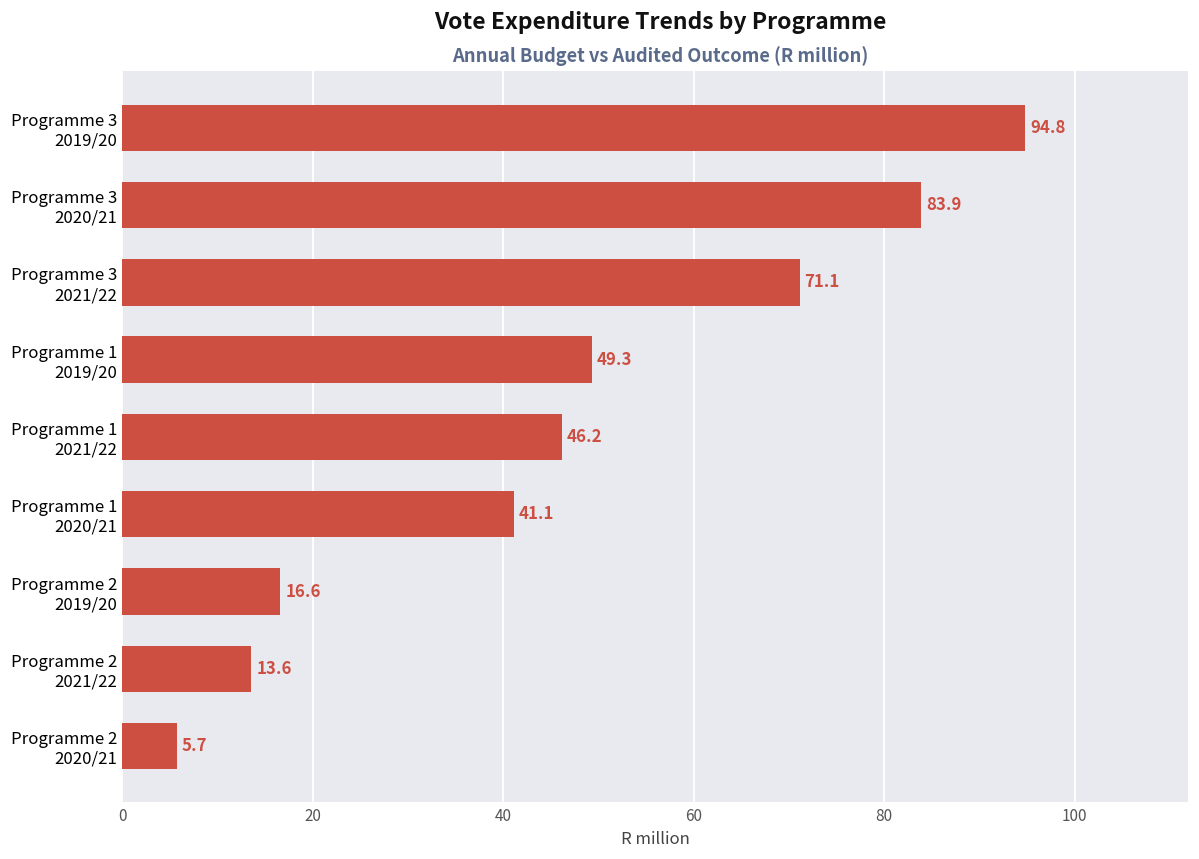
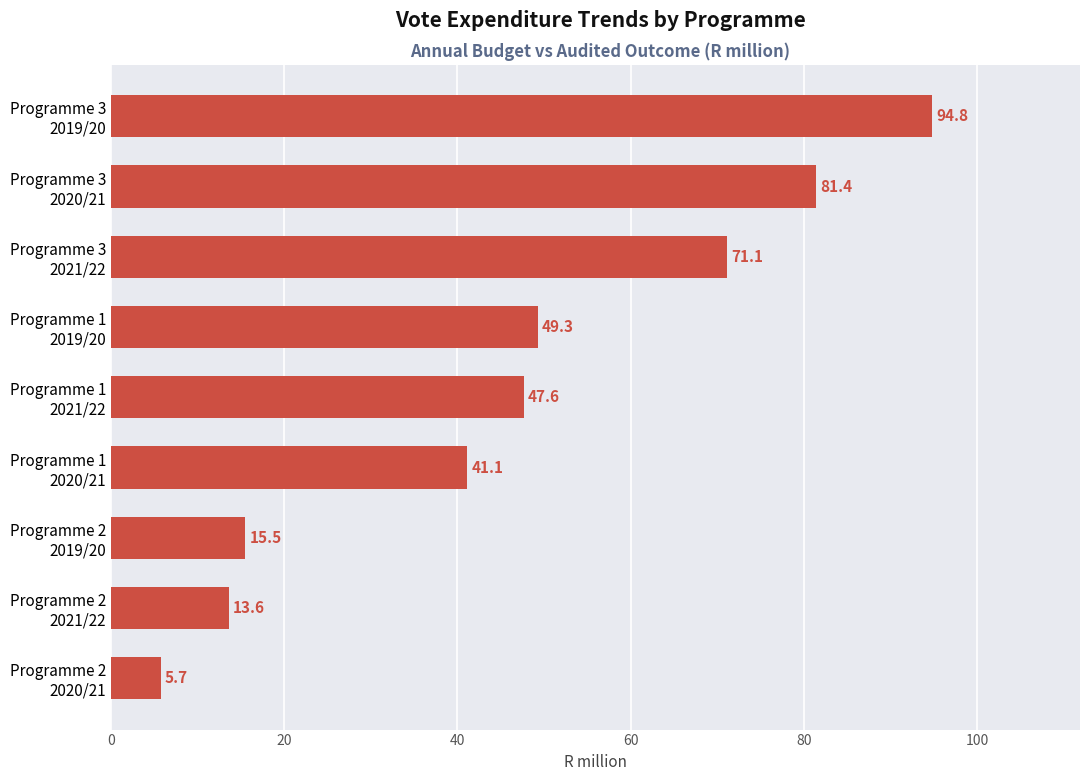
  {
    "Programme 3 2019/20": 94.8,
-   "Programme 3 2020/21": 83.9,
+   "Programme 3 2020/21": 81.4,
    "Programme 3 2021/22": 71.1,
    "Programme 1 2019/20": 49.3,
-   "Programme 1 2021/22": 46.2,
+   "Programme 1 2021/22": 47.6,
    "Programme 1 2020/21": 41.1,
-   "Programme 2 2019/20": 16.6,
+   "Programme 2 2019/20": 15.5,
    "Programme 2 2021/22": 13.6,
    "Programme 2 2020/21": 5.7
  }
